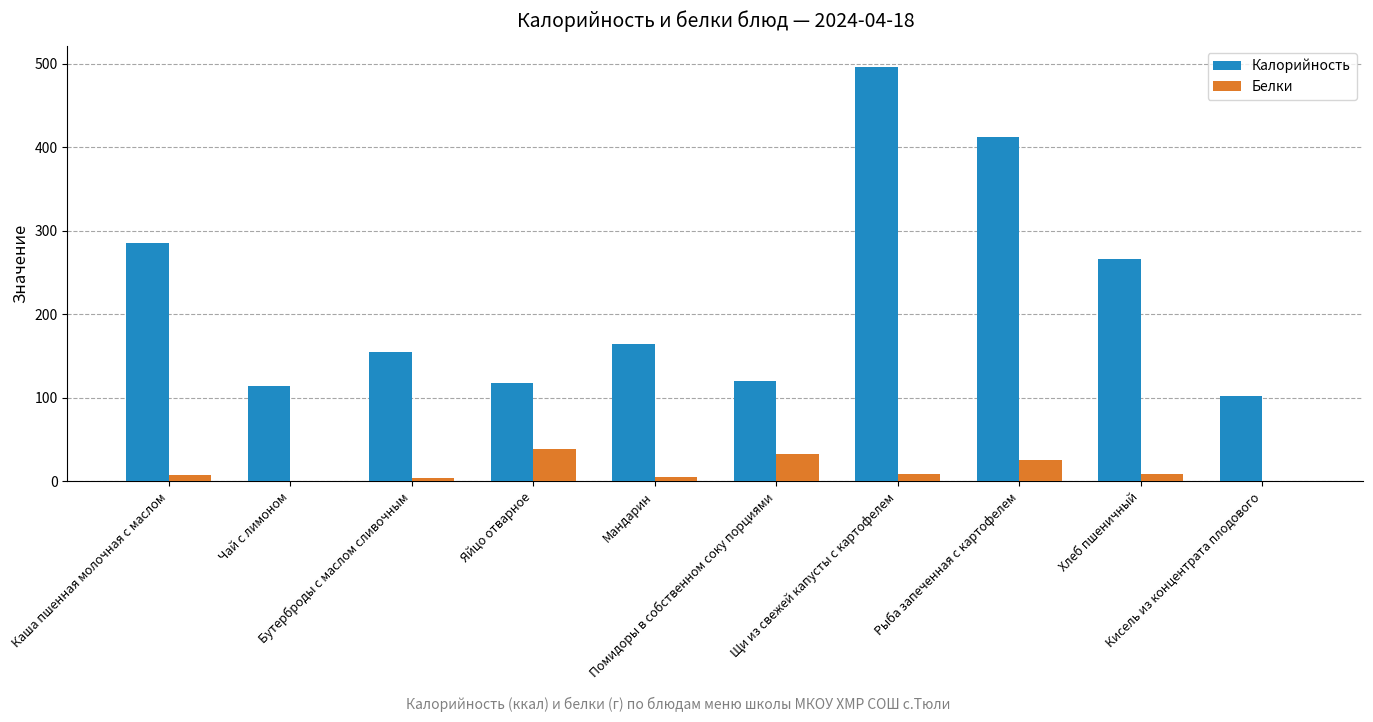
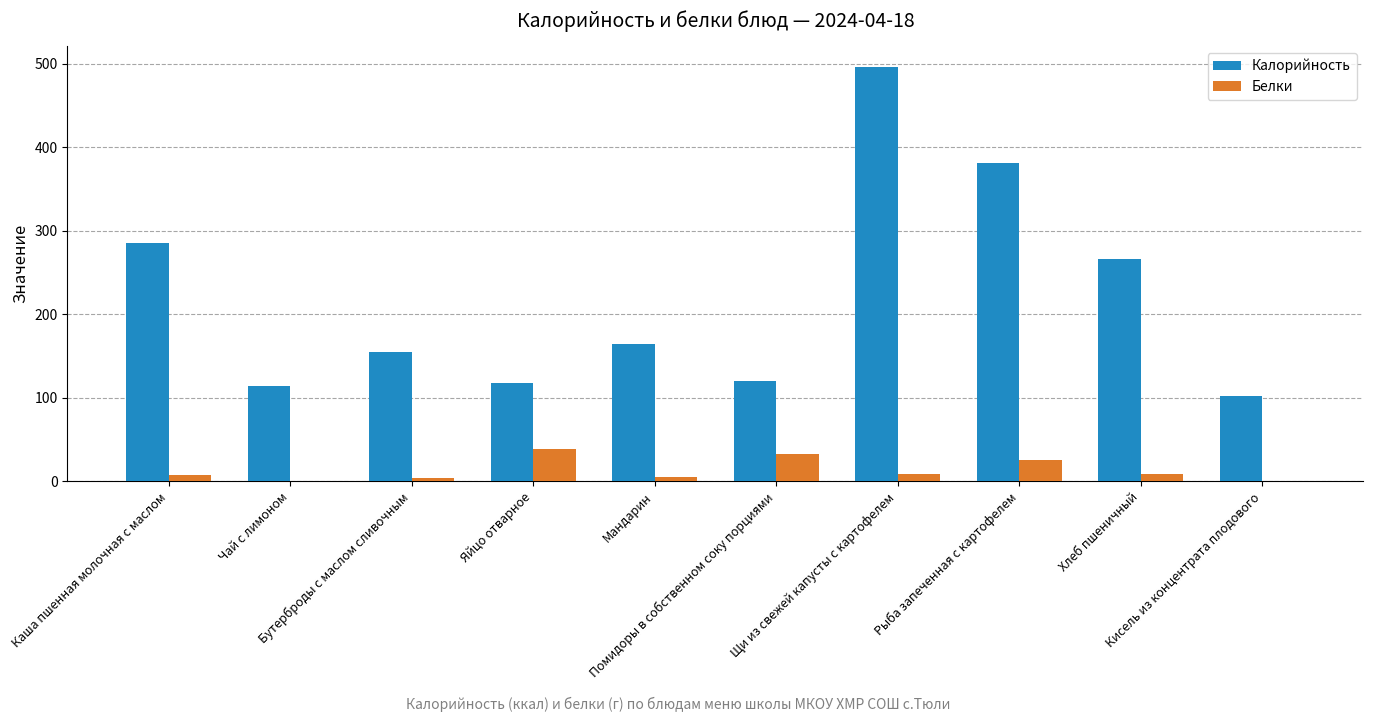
  {
    "Калорийность": {
      "Каша пшенная молочная с маслом": 290,
      "Чай с лимоном": 110,
      "Бутерброды с маслом сливочным": 160,
      "Яйцо отварное": 120,
      "Мандарин": 160,
      "Помидоры в собственном соку порциями": 120,
      "Щи из свежей капусты с картофелем": 500,
-     "Рыба запеченная с картофелем": 410,
+     "Рыба запеченная с картофелем": 380,
      "Хлеб пшеничный": 270,
      "Кисель из концентрата плодового": 100
    },
    "Белки": {
      "Каша пшенная молочная с маслом": 10,
      "Бутерброды с маслом сливочным": 0,
      "Яйцо отварное": 40,
      "Мандарин": 10,
      "Помидоры в собственном соку порциями": 30,
      "Щи из свежей капусты с картофелем": 10,
      "Рыба запеченная с картофелем": 30,
      "Хлеб пшеничный": 10
    }
  }
